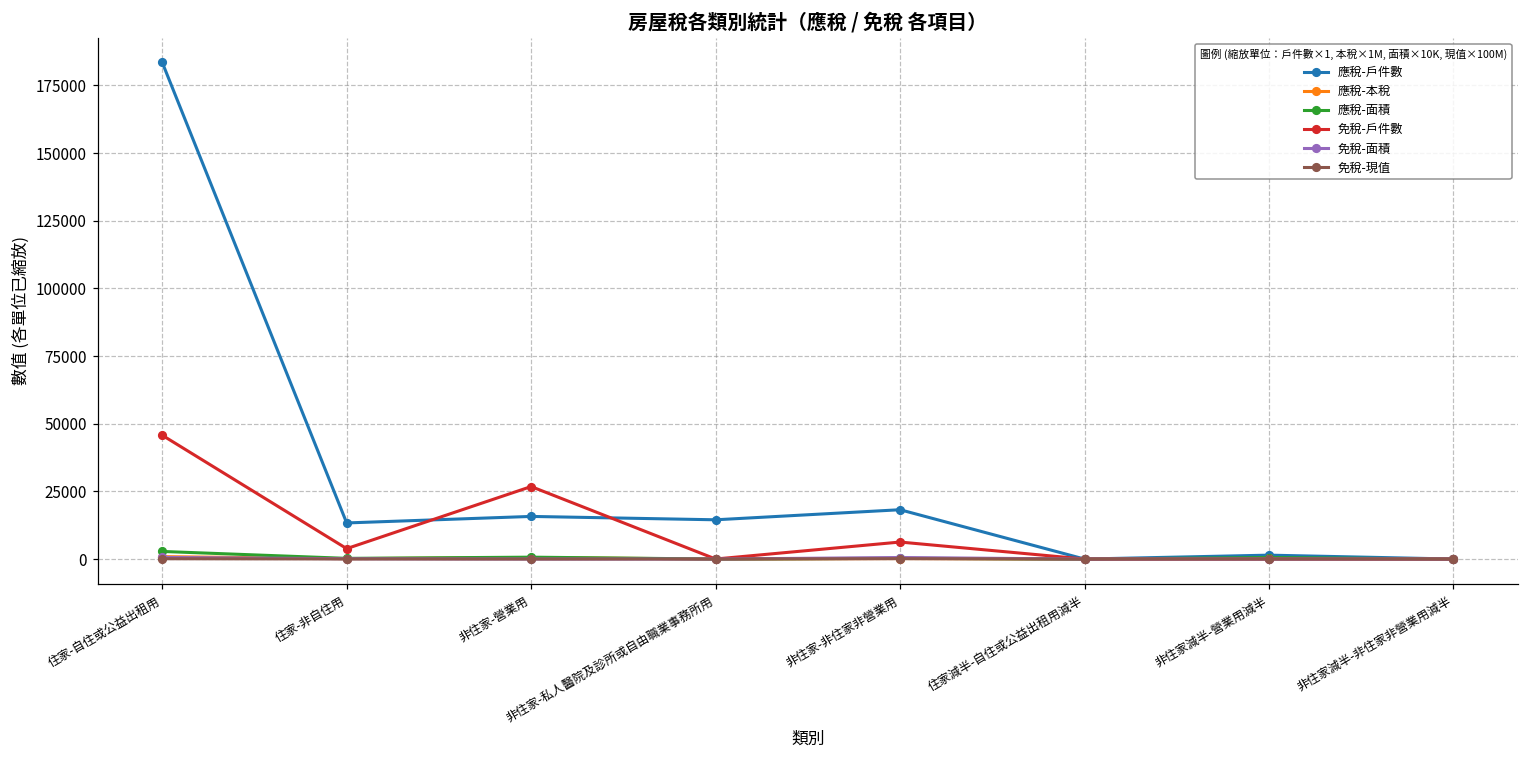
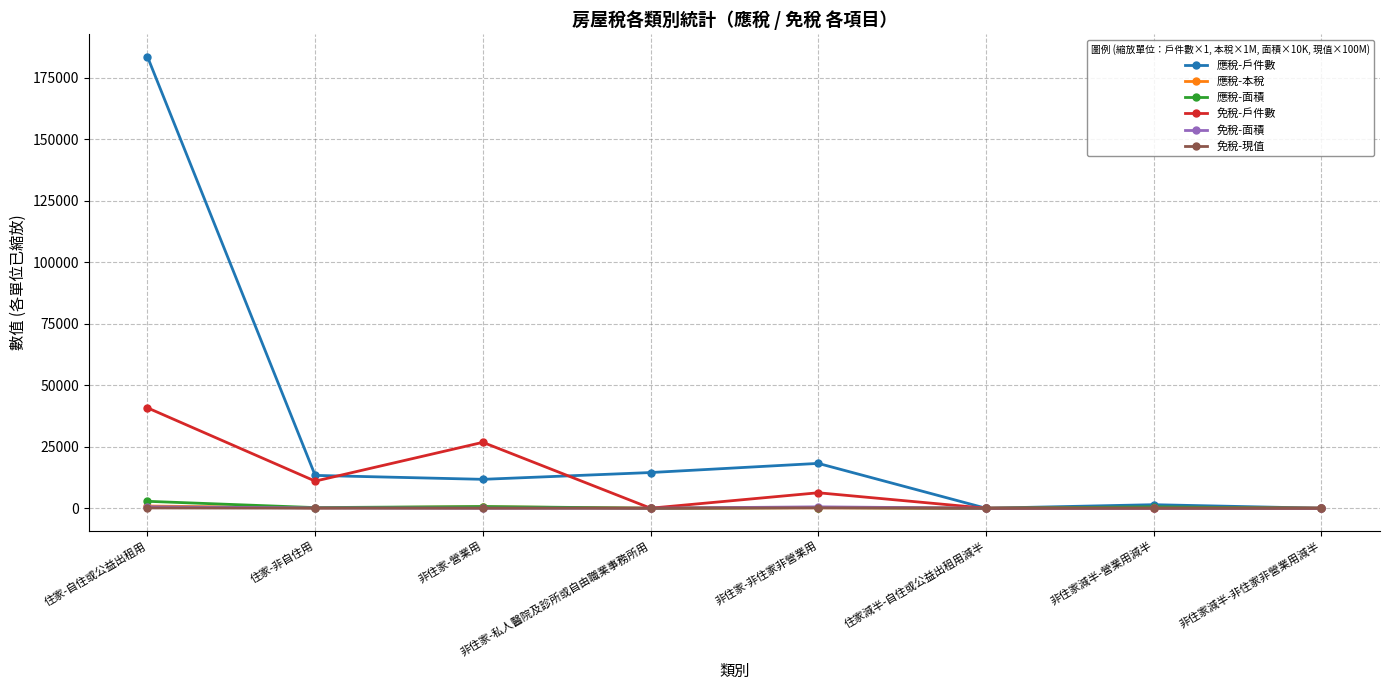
  {
    "應稅-戶件數": {
      "住家-自住或公益出租用": 184000,
      "住家-非自住用": 13000,
-     "非住家-營業用": 16000,
+     "非住家-營業用": 12000,
      "非住家-私人醫院及診所或自由職業事務所用": 15000,
      "非住家-非住家非營業用": 18000
    },
    "應稅-面積": {
      "住家-自住或公益出租用": 3000
    },
    "免稅-戶件數": {
-     "住家-自住或公益出租用": 46000,
-     "住家-非自住用": 4000,
+     "住家-自住或公益出租用": 41000,
+     "住家-非自住用": 11000,
      "非住家-營業用": 27000,
      "非住家-非住家非營業用": 6000
    }
  }
